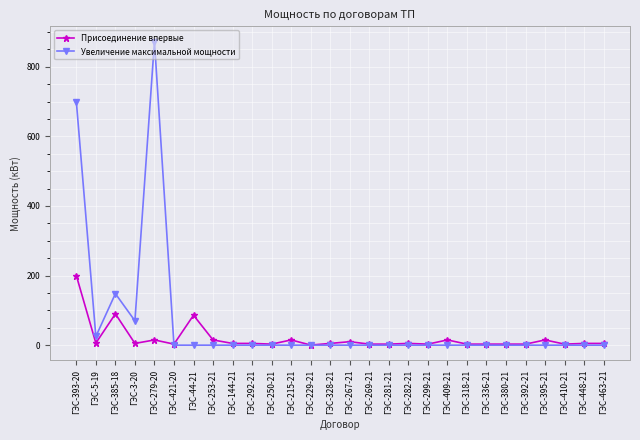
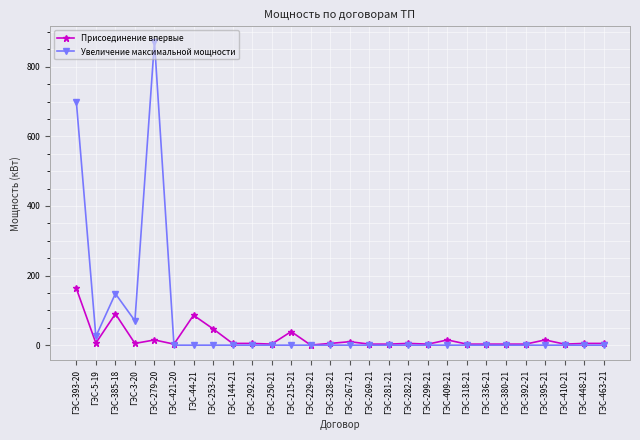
  {
    "Присоединение впервые": {
-     "ГЭС-393-20": 200,
+     "ГЭС-393-20": 160,
      "ГЭС-5-19": 10,
      "ГЭС-385-18": 90,
      "ГЭС-3-20": 10,
      "ГЭС-279-20": 20,
      "ГЭС-44-21": 90,
-     "ГЭС-253-21": 20,
-     "ГЭС-215-21": 20,
+     "ГЭС-253-21": 50,
+     "ГЭС-215-21": 40,
      "ГЭС-267-21": 10,
      "ГЭС-409-21": 20,
      "ГЭС-395-21": 20
    },
    "Увеличение максимальной мощности": {
      "ГЭС-393-20": 700,
      "ГЭС-5-19": 30,
      "ГЭС-385-18": 150,
      "ГЭС-3-20": 70,
      "ГЭС-44-21": 0,
      "ГЭС-253-21": 0,
      "ГЭС-215-21": 0,
      "ГЭС-267-21": 0,
      "ГЭС-409-21": 0,
      "ГЭС-395-21": 0
    }
  }
